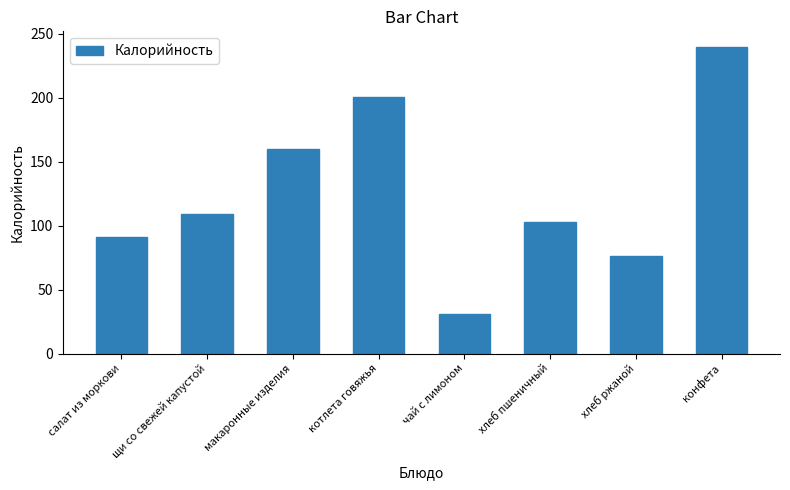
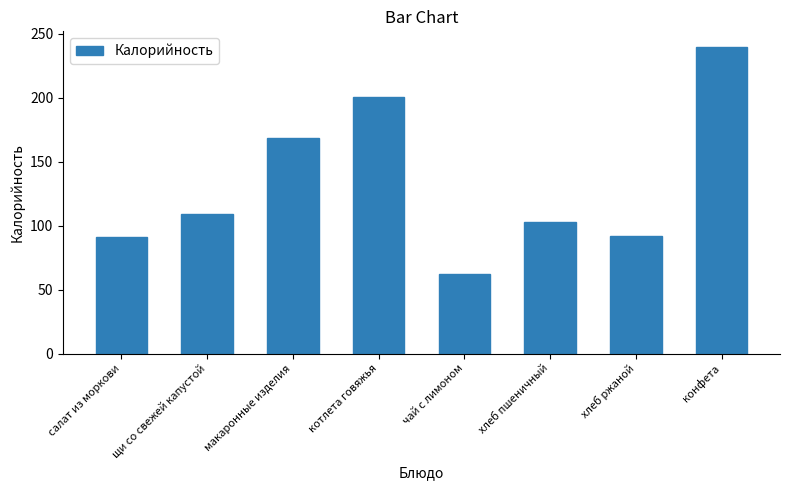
  {
    "салат из моркови": 91,
    "щи со свежей капустой": 109,
-   "макаронные изделия": 160,
+   "макаронные изделия": 168,
    "котлета говяжья": 201,
-   "чай с лимоном": 31,
+   "чай с лимоном": 62,
    "хлеб пшеничный": 103,
-   "хлеб ржаной": 76,
+   "хлеб ржаной": 92,
    "конфета": 240
  }
